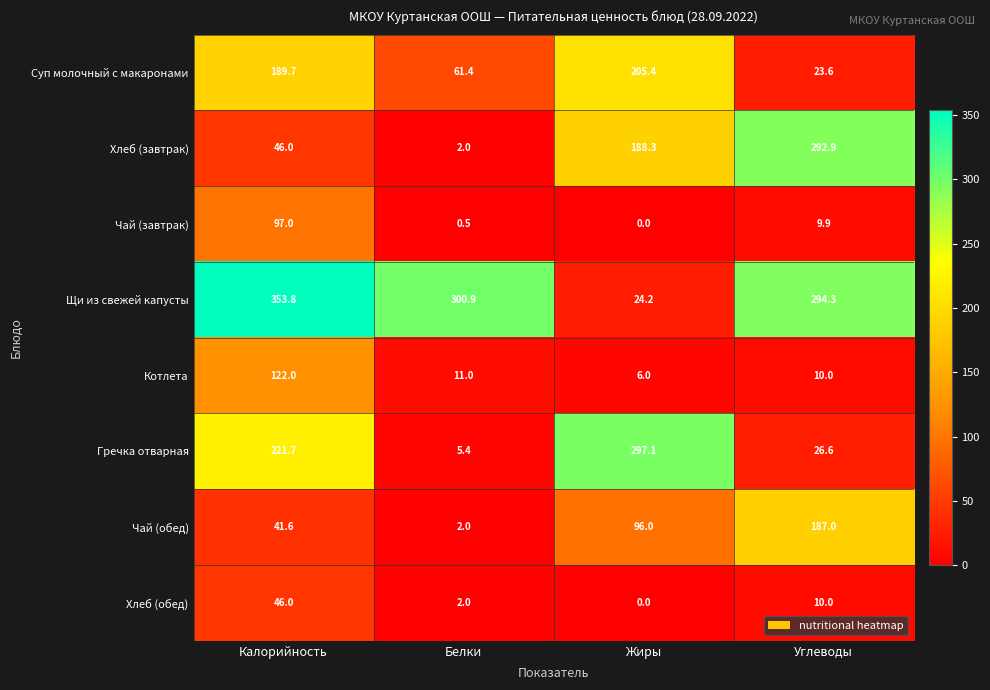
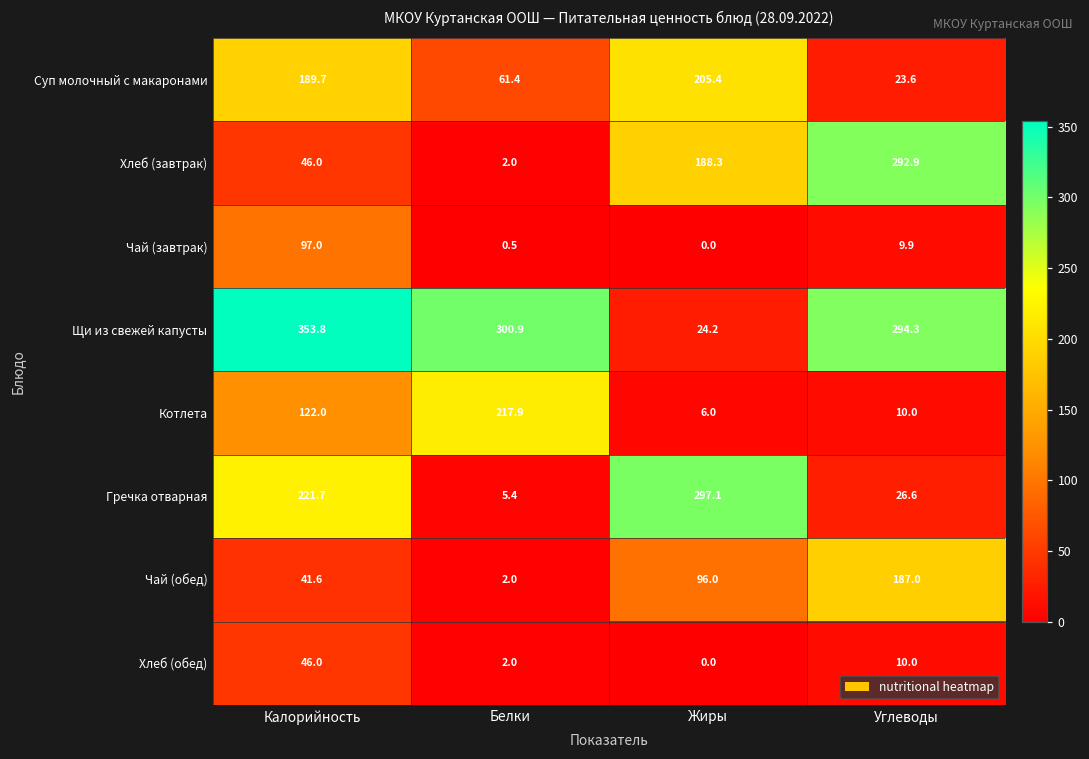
  {
    "Суп молочный с макаронами": {
      "Калорийность": 189.7,
      "Белки": 61.4,
      "Жиры": 205.4,
      "Углеводы": 23.6
    },
    "Хлеб (завтрак)": {
      "Калорийность": 46.0,
      "Белки": 2.0,
      "Жиры": 188.3,
      "Углеводы": 292.9
    },
    "Чай (завтрак)": {
      "Калорийность": 97.0,
      "Белки": 0.5,
      "Жиры": 0.0,
      "Углеводы": 9.9
    },
    "Щи из свежей капусты": {
      "Калорийность": 353.8,
      "Белки": 300.9,
      "Жиры": 24.2,
      "Углеводы": 294.3
    },
    "Котлета": {
      "Калорийность": 122.0,
-     "Белки": 11.0,
+     "Белки": 217.9,
      "Жиры": 6.0,
      "Углеводы": 10.0
    },
    "Гречка отварная": {
      "Калорийность": 221.7,
      "Белки": 5.4,
      "Жиры": 297.1,
      "Углеводы": 26.6
    },
    "Чай (обед)": {
      "Калорийность": 41.6,
      "Белки": 2.0,
      "Жиры": 96.0,
      "Углеводы": 187.0
    },
    "Хлеб (обед)": {
      "Калорийность": 46.0,
      "Белки": 2.0,
      "Жиры": 0.0,
      "Углеводы": 10.0
    }
  }
